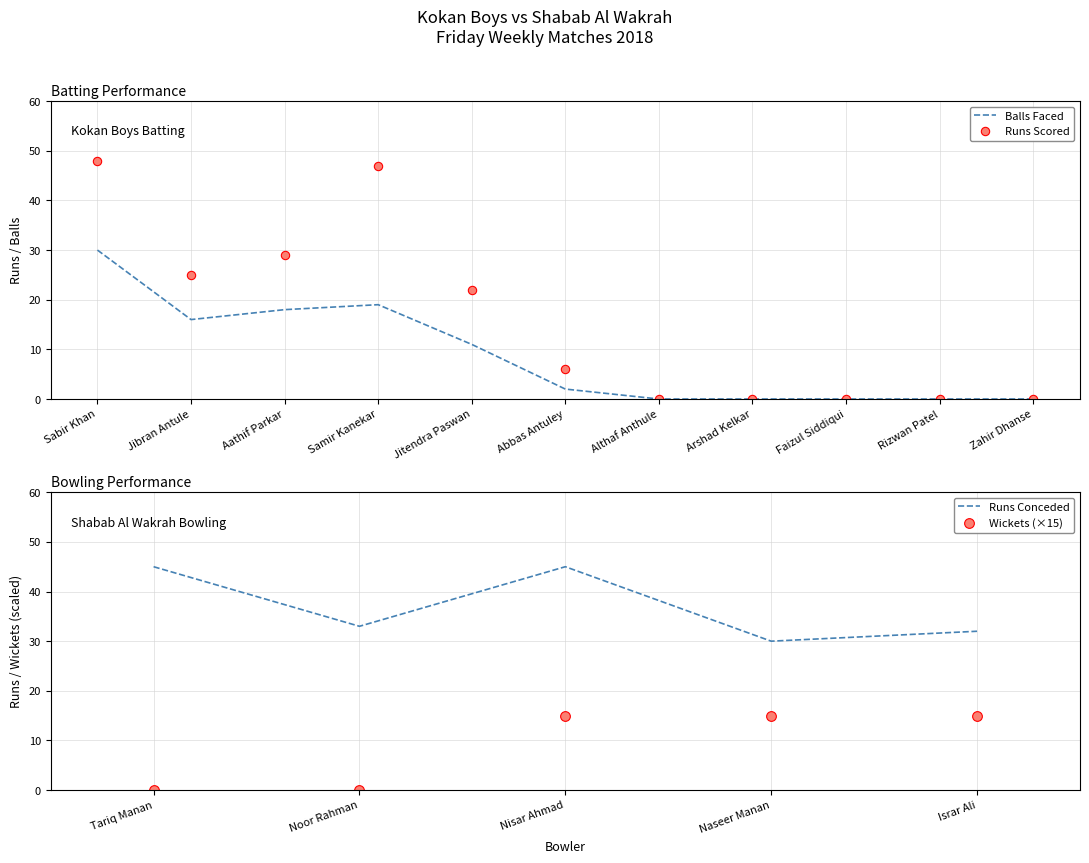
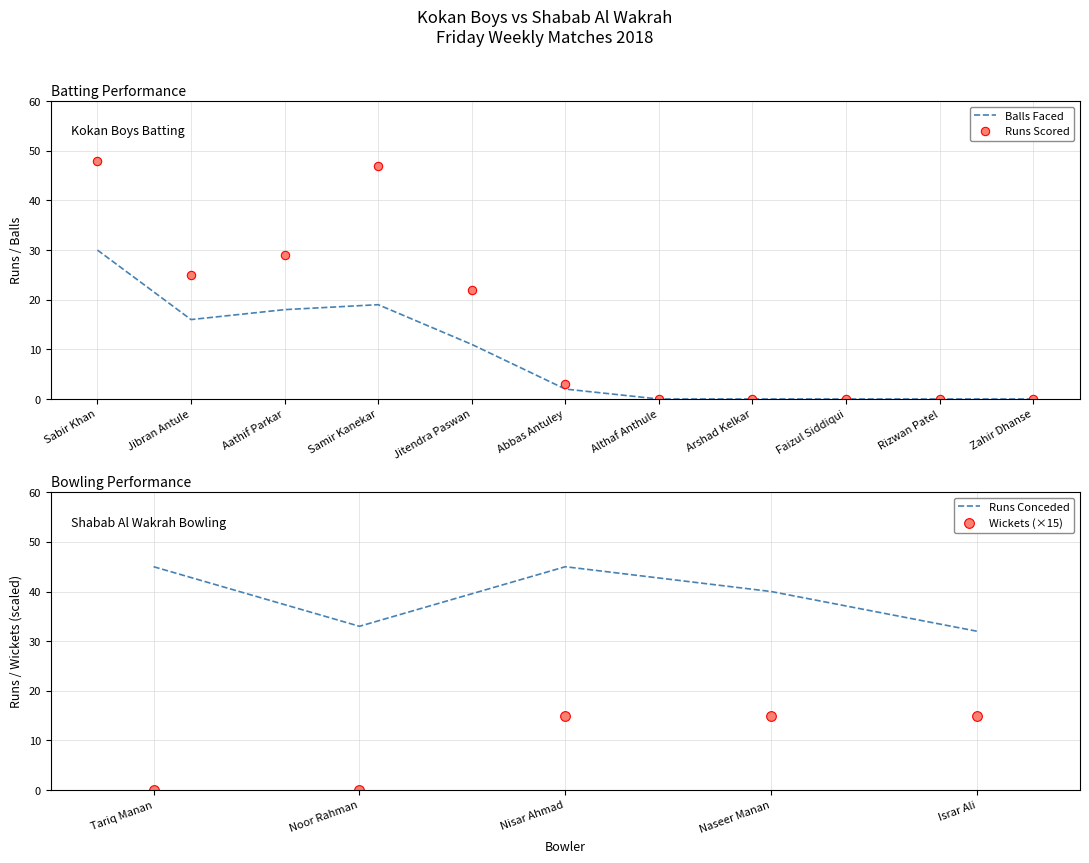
  {
    "Batting Performance": {
      "Balls Faced": {
        "Sabir Khan": 30,
        "Jibran Antule": 16,
        "Aathif Parkar": 18,
        "Samir Kanekar": 19,
        "Jitendra Paswan": 11,
        "Abbas Antuley": 2
      },
      "Runs Scored": {
        "Sabir Khan": 48,
        "Jibran Antule": 25,
        "Aathif Parkar": 29,
        "Samir Kanekar": 47,
        "Jitendra Paswan": 22,
-       "Abbas Antuley": 6
+       "Abbas Antuley": 3
      }
    },
    "Bowling Performance": {
      "Runs Conceded": {
        "Tariq Manan": 45,
        "Noor Rahman": 33,
        "Nisar Ahmad": 45,
-       "Naseer Manan": 30,
+       "Naseer Manan": 40,
        "Israr Ali": 32
      },
      "Wickets (×15)": {
        "Tariq Manan": 0,
        "Noor Rahman": 0,
        "Nisar Ahmad": 15,
        "Naseer Manan": 15,
        "Israr Ali": 15
      }
    }
  }
